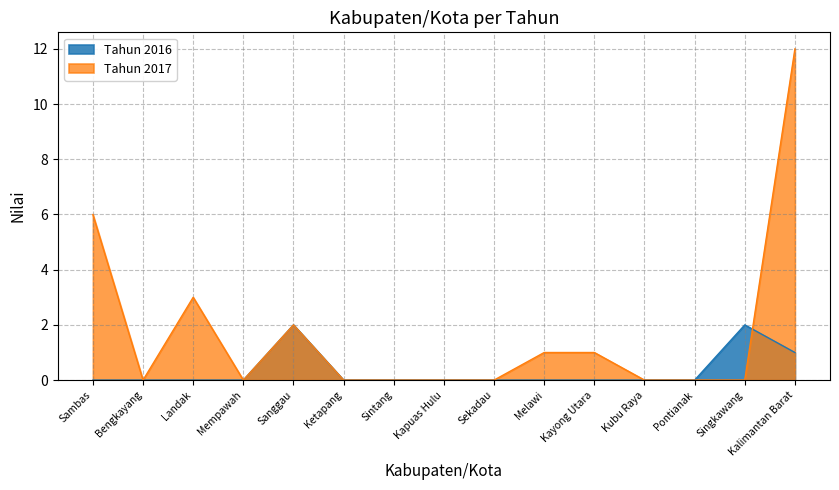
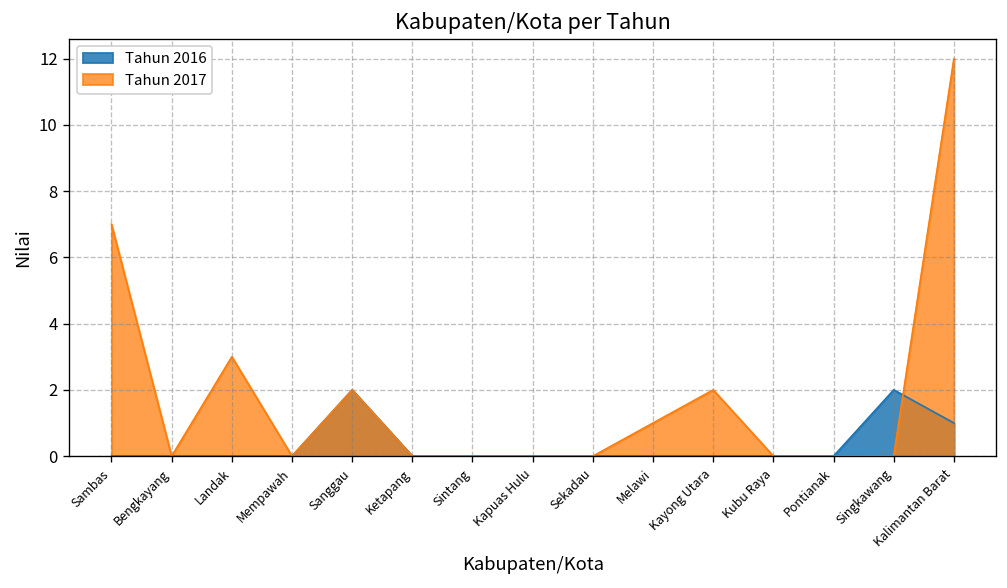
  {
    "Tahun 2016": {
      "Sambas": 0,
      "Landak": 0,
      "Melawi": 0,
      "Kayong Utara": 0,
      "Singkawang": 2,
      "Kalimantan Barat": 1
    },
    "Tahun 2017": {
-     "Sambas": 6,
+     "Sambas": 7,
      "Landak": 3,
      "Melawi": 1,
-     "Kayong Utara": 1,
+     "Kayong Utara": 2,
      "Singkawang": 0,
      "Kalimantan Barat": 12
    }
  }
